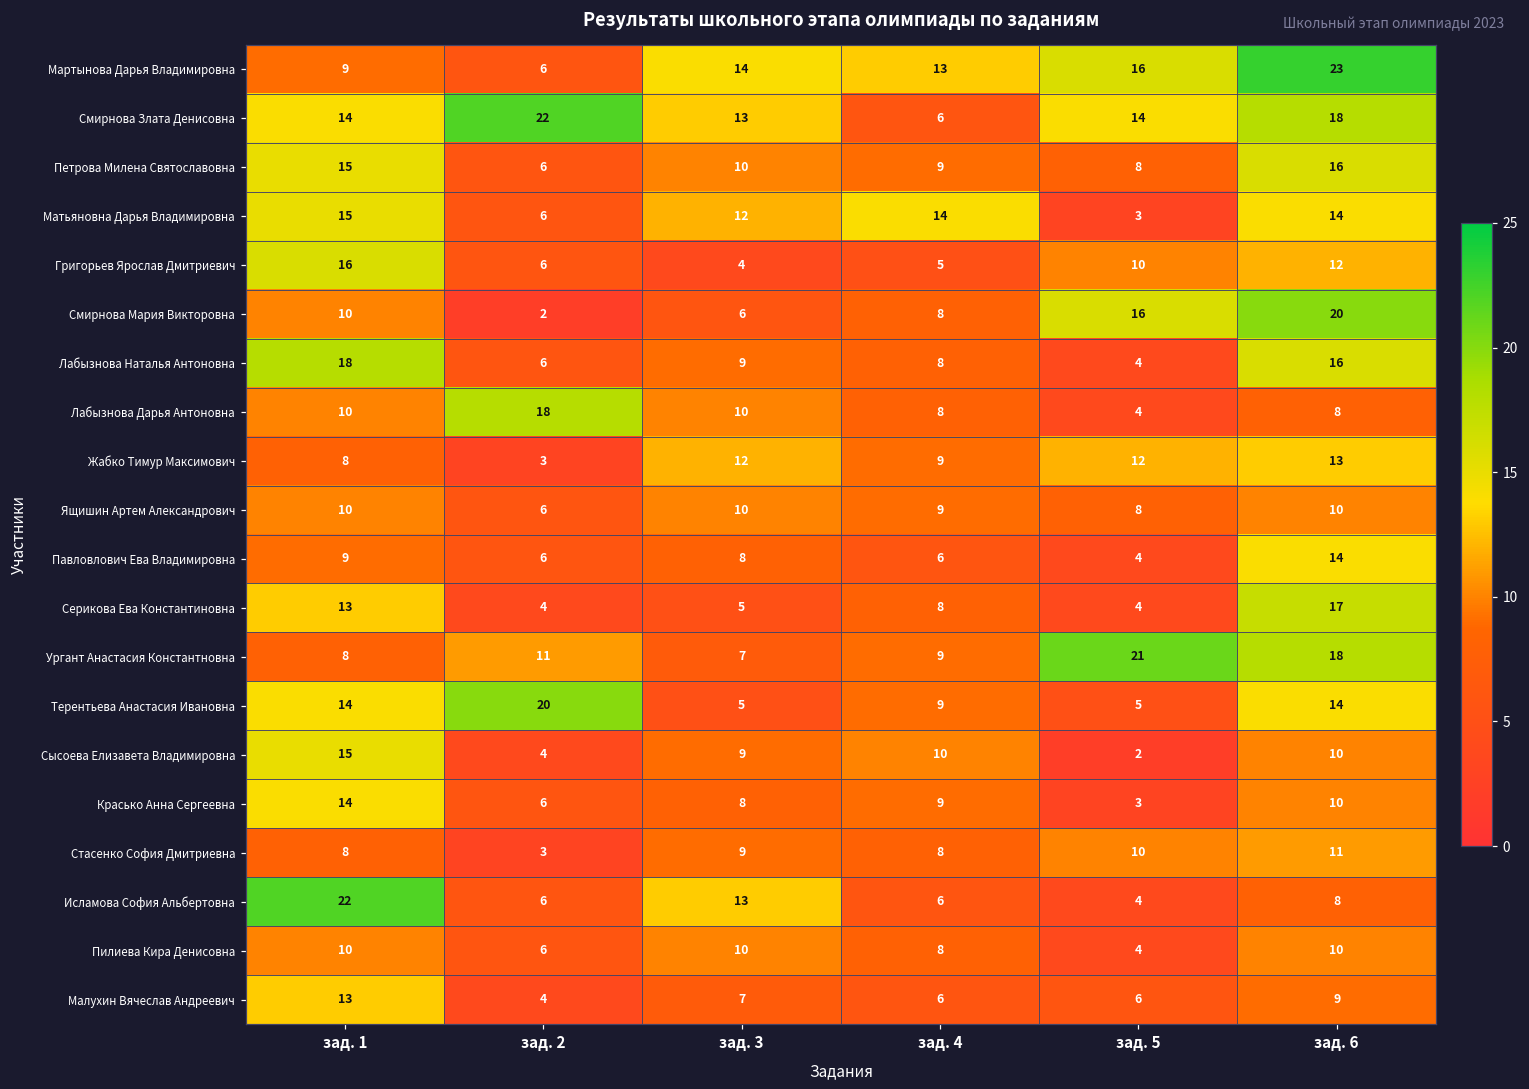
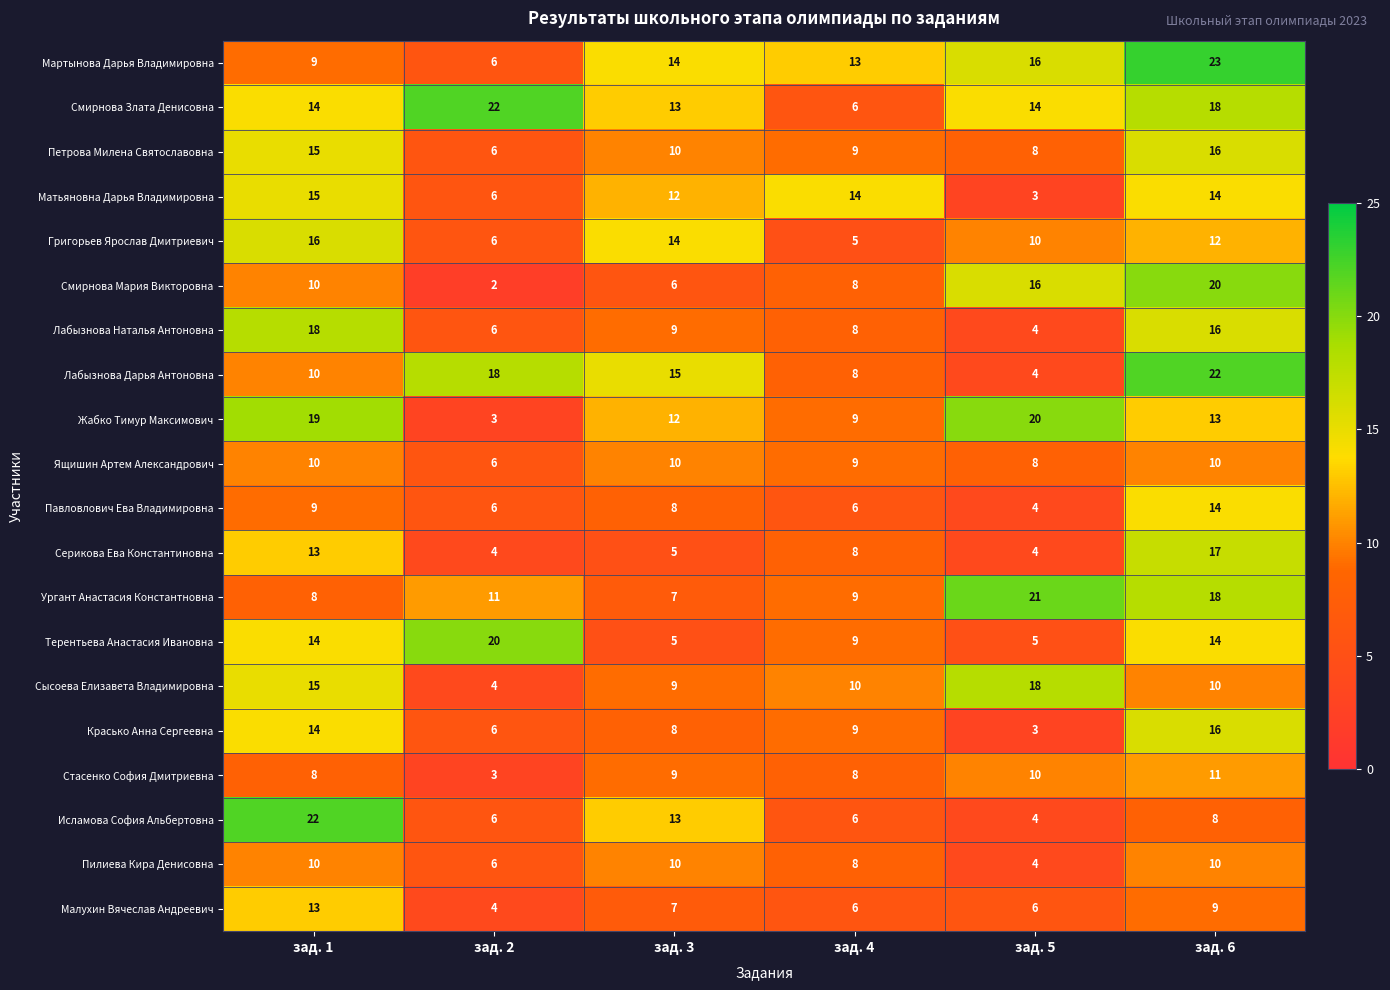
  {
    "Мартынова Дарья Владимировна": {
      "зад. 1": 9,
      "зад. 2": 6,
      "зад. 3": 14,
      "зад. 4": 13,
      "зад. 5": 16,
      "зад. 6": 23
    },
    "Смирнова Злата Денисовна": {
      "зад. 1": 14,
      "зад. 2": 22,
      "зад. 3": 13,
      "зад. 4": 6,
      "зад. 5": 14,
      "зад. 6": 18
    },
    "Петрова Милена Святославовна": {
      "зад. 1": 15,
      "зад. 2": 6,
      "зад. 3": 10,
      "зад. 4": 9,
      "зад. 5": 8,
      "зад. 6": 16
    },
    "Матьяновна Дарья Владимировна": {
      "зад. 1": 15,
      "зад. 2": 6,
      "зад. 3": 12,
      "зад. 4": 14,
      "зад. 5": 3,
      "зад. 6": 14
    },
    "Григорьев Ярослав Дмитриевич": {
      "зад. 1": 16,
      "зад. 2": 6,
-     "зад. 3": 4,
+     "зад. 3": 14,
      "зад. 4": 5,
      "зад. 5": 10,
      "зад. 6": 12
    },
    "Смирнова Мария Викторовна": {
      "зад. 1": 10,
      "зад. 2": 2,
      "зад. 3": 6,
      "зад. 4": 8,
      "зад. 5": 16,
      "зад. 6": 20
    },
    "Лабызнова Наталья Антоновна": {
      "зад. 1": 18,
      "зад. 2": 6,
      "зад. 3": 9,
      "зад. 4": 8,
      "зад. 5": 4,
      "зад. 6": 16
    },
    "Лабызнова Дарья Антоновна": {
      "зад. 1": 10,
      "зад. 2": 18,
-     "зад. 3": 10,
+     "зад. 3": 15,
      "зад. 4": 8,
      "зад. 5": 4,
-     "зад. 6": 8
+     "зад. 6": 22
    },
    "Жабко Тимур Максимович": {
-     "зад. 1": 8,
+     "зад. 1": 19,
      "зад. 2": 3,
      "зад. 3": 12,
      "зад. 4": 9,
-     "зад. 5": 12,
+     "зад. 5": 20,
      "зад. 6": 13
    },
    "Ящишин Артем Александрович": {
      "зад. 1": 10,
      "зад. 2": 6,
      "зад. 3": 10,
      "зад. 4": 9,
      "зад. 5": 8,
      "зад. 6": 10
    },
    "Павловлович Ева Владимировна": {
      "зад. 1": 9,
      "зад. 2": 6,
      "зад. 3": 8,
      "зад. 4": 6,
      "зад. 5": 4,
      "зад. 6": 14
    },
    "Серикова Ева Константиновна": {
      "зад. 1": 13,
      "зад. 2": 4,
      "зад. 3": 5,
      "зад. 4": 8,
      "зад. 5": 4,
      "зад. 6": 17
    },
    "Ургант Анастасия Константновна": {
      "зад. 1": 8,
      "зад. 2": 11,
      "зад. 3": 7,
      "зад. 4": 9,
      "зад. 5": 21,
      "зад. 6": 18
    },
    "Терентьева Анастасия Ивановна": {
      "зад. 1": 14,
      "зад. 2": 20,
      "зад. 3": 5,
      "зад. 4": 9,
      "зад. 5": 5,
      "зад. 6": 14
    },
    "Сысоева Елизавета Владимировна": {
      "зад. 1": 15,
      "зад. 2": 4,
      "зад. 3": 9,
      "зад. 4": 10,
-     "зад. 5": 2,
+     "зад. 5": 18,
      "зад. 6": 10
    },
    "Красько Анна Сергеевна": {
      "зад. 1": 14,
      "зад. 2": 6,
      "зад. 3": 8,
      "зад. 4": 9,
      "зад. 5": 3,
-     "зад. 6": 10
+     "зад. 6": 16
    },
    "Стасенко София Дмитриевна": {
      "зад. 1": 8,
      "зад. 2": 3,
      "зад. 3": 9,
      "зад. 4": 8,
      "зад. 5": 10,
      "зад. 6": 11
    },
    "Исламова София Альбертовна": {
      "зад. 1": 22,
      "зад. 2": 6,
      "зад. 3": 13,
      "зад. 4": 6,
      "зад. 5": 4,
      "зад. 6": 8
    },
    "Пилиева Кира Денисовна": {
      "зад. 1": 10,
      "зад. 2": 6,
      "зад. 3": 10,
      "зад. 4": 8,
      "зад. 5": 4,
      "зад. 6": 10
    },
    "Малухин Вячеслав Андреевич": {
      "зад. 1": 13,
      "зад. 2": 4,
      "зад. 3": 7,
      "зад. 4": 6,
      "зад. 5": 6,
      "зад. 6": 9
    }
  }
